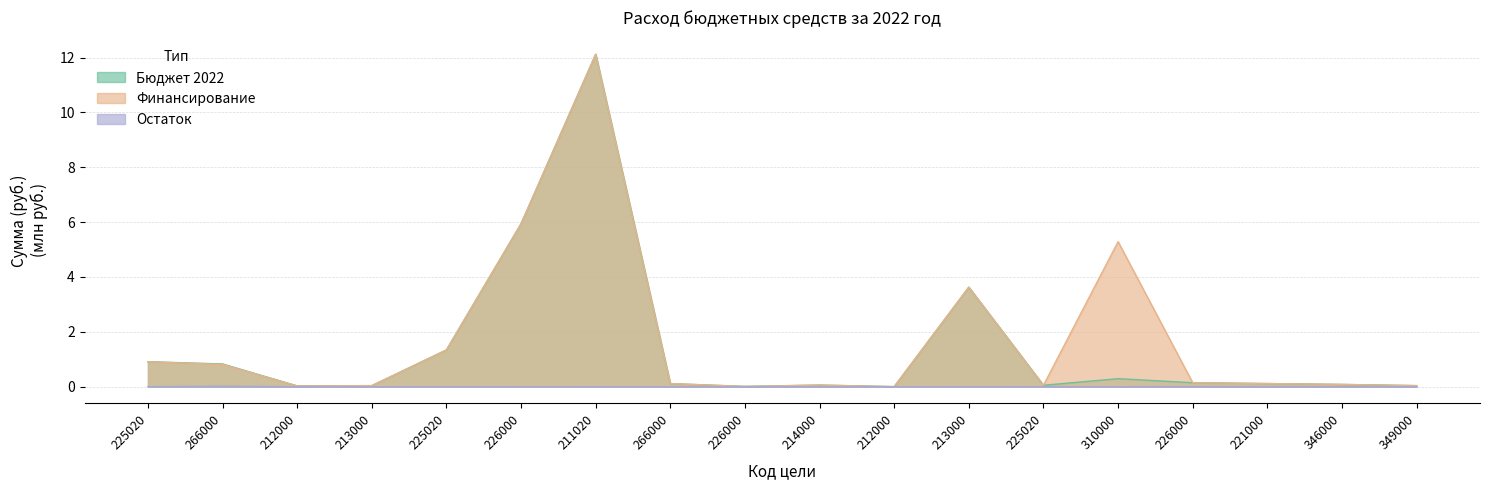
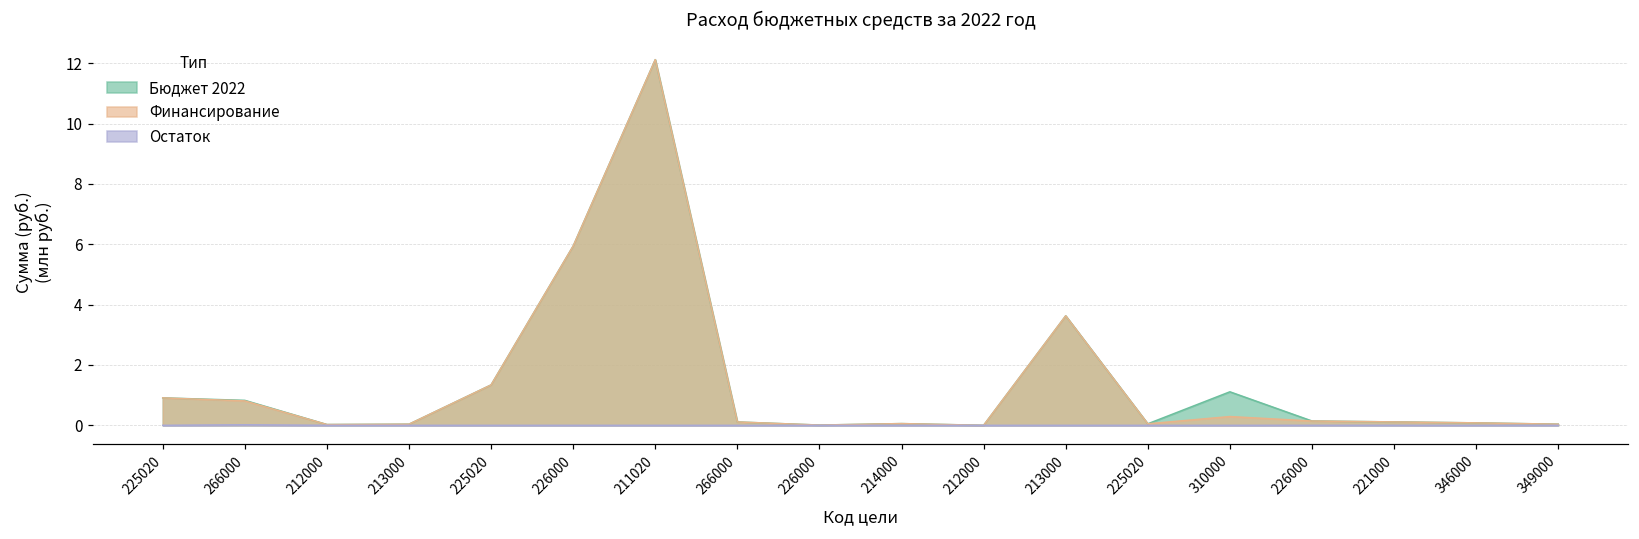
  {
    "Бюджет 2022": {
-     "310000": 0.3
+     "310000": 1.1
    },
    "Финансирование": {
-     "310000": 5.3
+     "310000": 0.3
    },
    "Остаток": {
      "211020": 0.0,
      "310000": 0.0,
      "221000": 0.0
    }
  }
